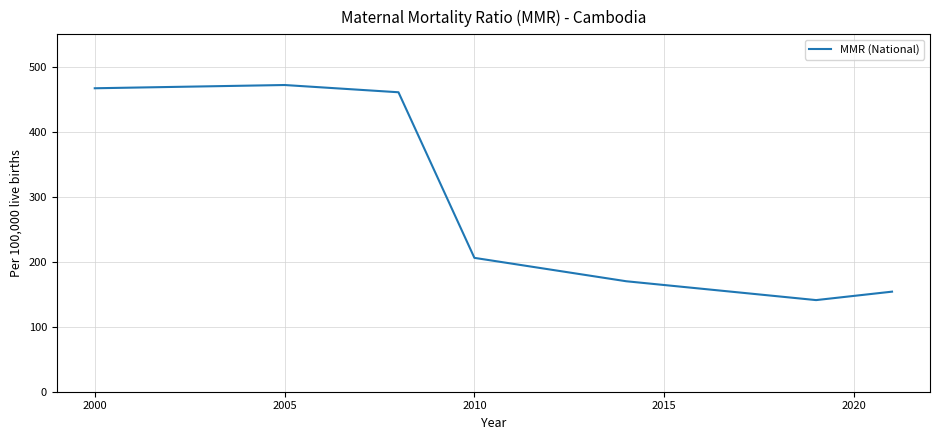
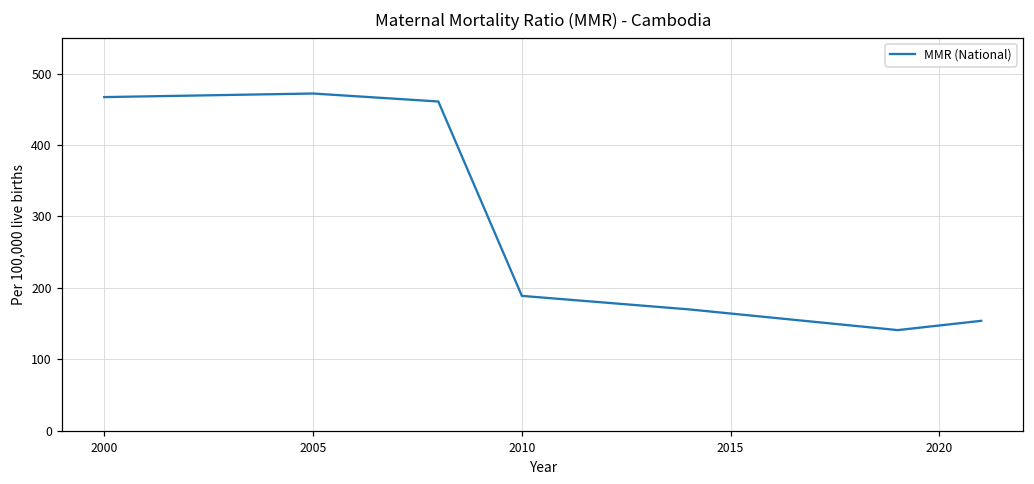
  {
    "2000": 470,
    "2005": 470,
-   "2010": 210
+   "2010": 190
  }
